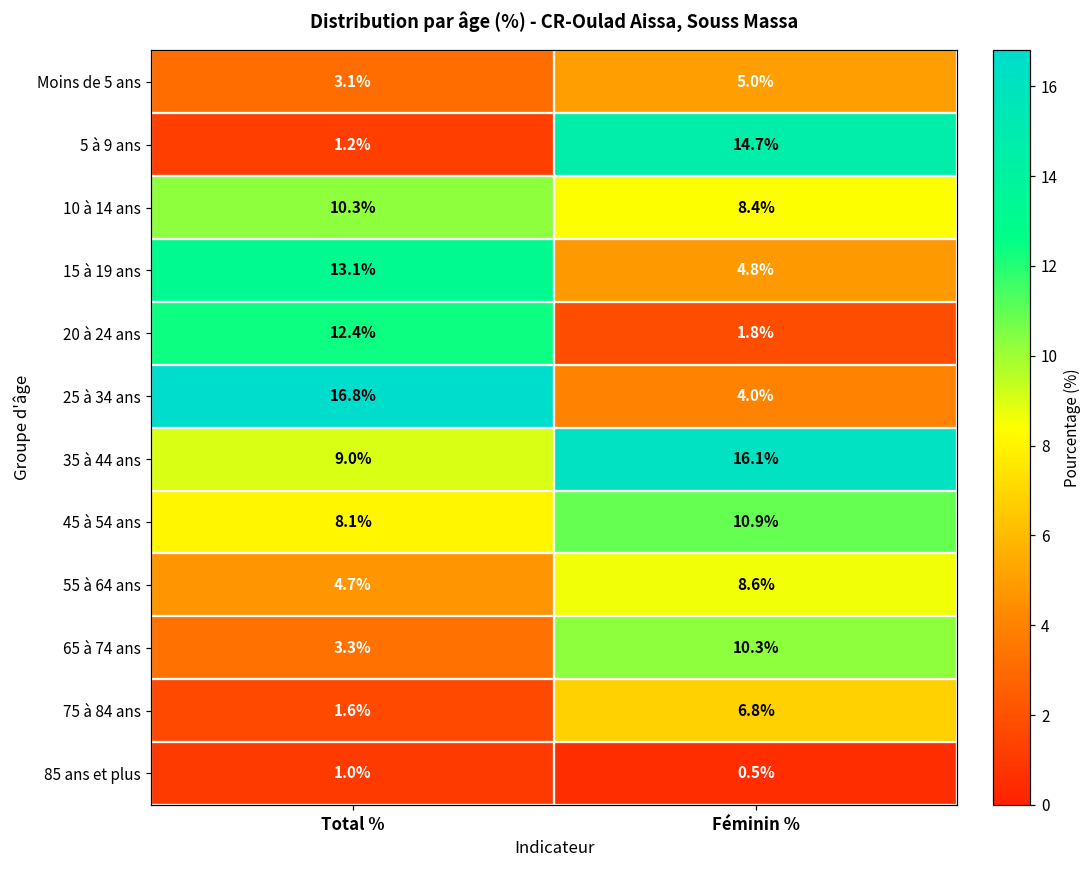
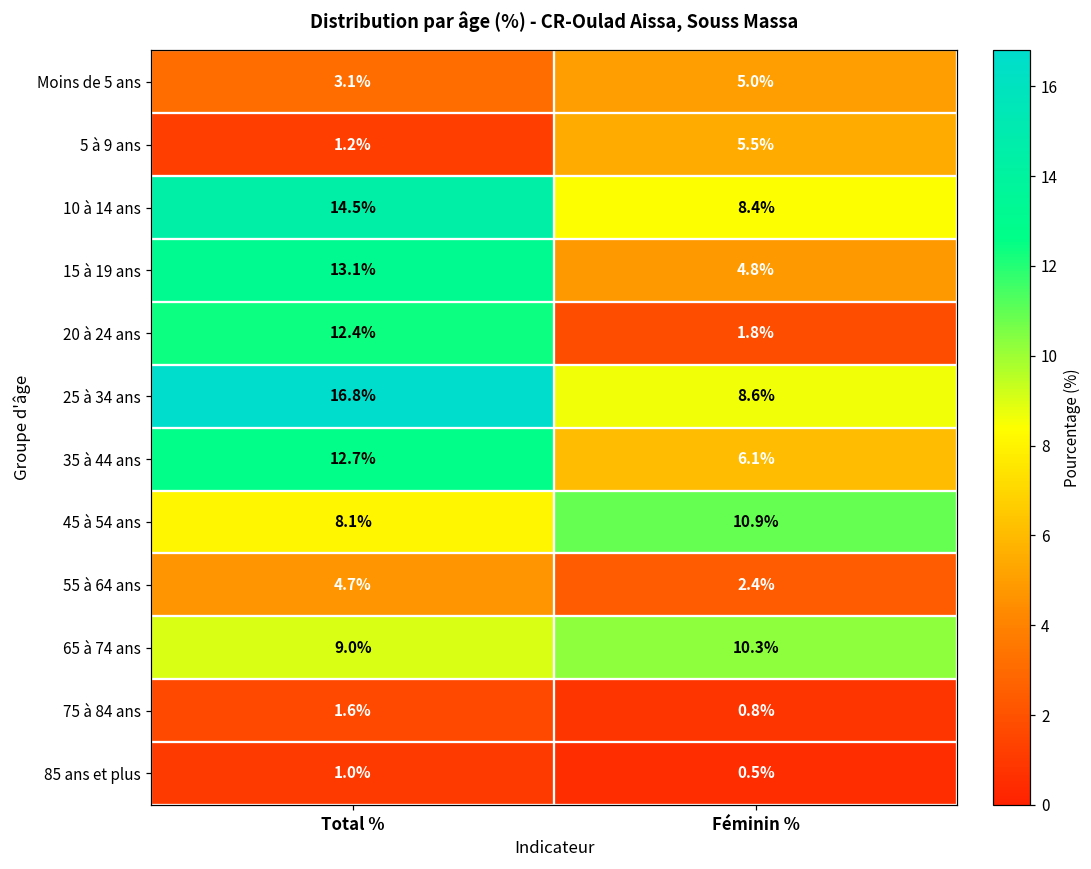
  {
    "Moins de 5 ans": {
      "Total %": "3.1%",
      "Féminin %": "5.0%"
    },
    "5 à 9 ans": {
      "Total %": "1.2%",
-     "Féminin %": "14.7%"
+     "Féminin %": "5.5%"
    },
    "10 à 14 ans": {
-     "Total %": "10.3%",
+     "Total %": "14.5%",
      "Féminin %": "8.4%"
    },
    "15 à 19 ans": {
      "Total %": "13.1%",
      "Féminin %": "4.8%"
    },
    "20 à 24 ans": {
      "Total %": "12.4%",
      "Féminin %": "1.8%"
    },
    "25 à 34 ans": {
      "Total %": "16.8%",
-     "Féminin %": "4.0%"
+     "Féminin %": "8.6%"
    },
    "35 à 44 ans": {
-     "Total %": "9.0%",
-     "Féminin %": "16.1%"
+     "Total %": "12.7%",
+     "Féminin %": "6.1%"
    },
    "45 à 54 ans": {
      "Total %": "8.1%",
      "Féminin %": "10.9%"
    },
    "55 à 64 ans": {
      "Total %": "4.7%",
-     "Féminin %": "8.6%"
+     "Féminin %": "2.4%"
    },
    "65 à 74 ans": {
-     "Total %": "3.3%",
+     "Total %": "9.0%",
      "Féminin %": "10.3%"
    },
    "75 à 84 ans": {
      "Total %": "1.6%",
-     "Féminin %": "6.8%"
+     "Féminin %": "0.8%"
    },
    "85 ans et plus": {
      "Total %": "1.0%",
      "Féminin %": "0.5%"
    }
  }
